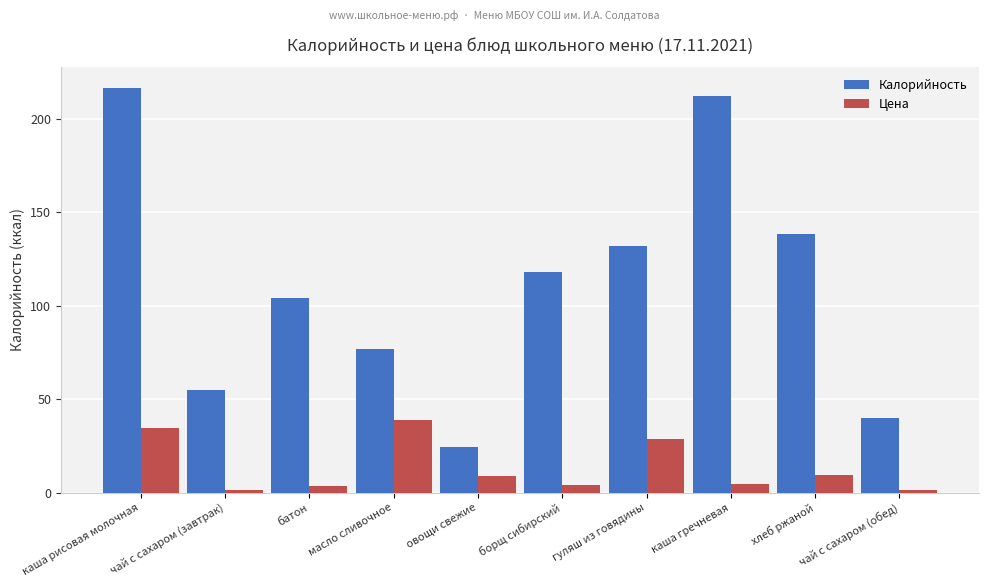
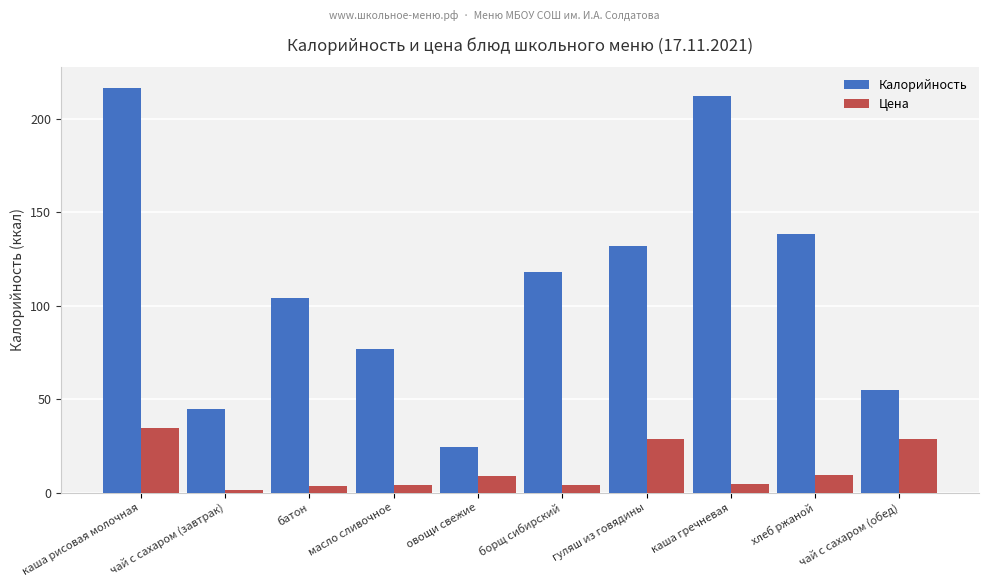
  {
    "Калорийность": {
      "каша рисовая молочная": 217,
-     "чай с сахаром (завтрак)": 55,
+     "чай с сахаром (завтрак)": 45,
      "батон": 104,
      "масло сливочное": 77,
      "овощи свежие": 25,
      "борщ сибирский": 118,
      "гуляш из говядины": 132,
      "каша гречневая": 212,
      "хлеб ржаной": 139,
-     "чай с сахаром (обед)": 40
+     "чай с сахаром (обед)": 55
    },
    "Цена": {
      "каша рисовая молочная": 35,
      "чай с сахаром (завтрак)": 1,
      "батон": 4,
-     "масло сливочное": 39,
+     "масло сливочное": 4,
      "овощи свежие": 9,
      "борщ сибирский": 4,
      "гуляш из говядины": 29,
      "каша гречневая": 4,
      "хлеб ржаной": 9,
-     "чай с сахаром (обед)": 1
+     "чай с сахаром (обед)": 29
    }
  }
